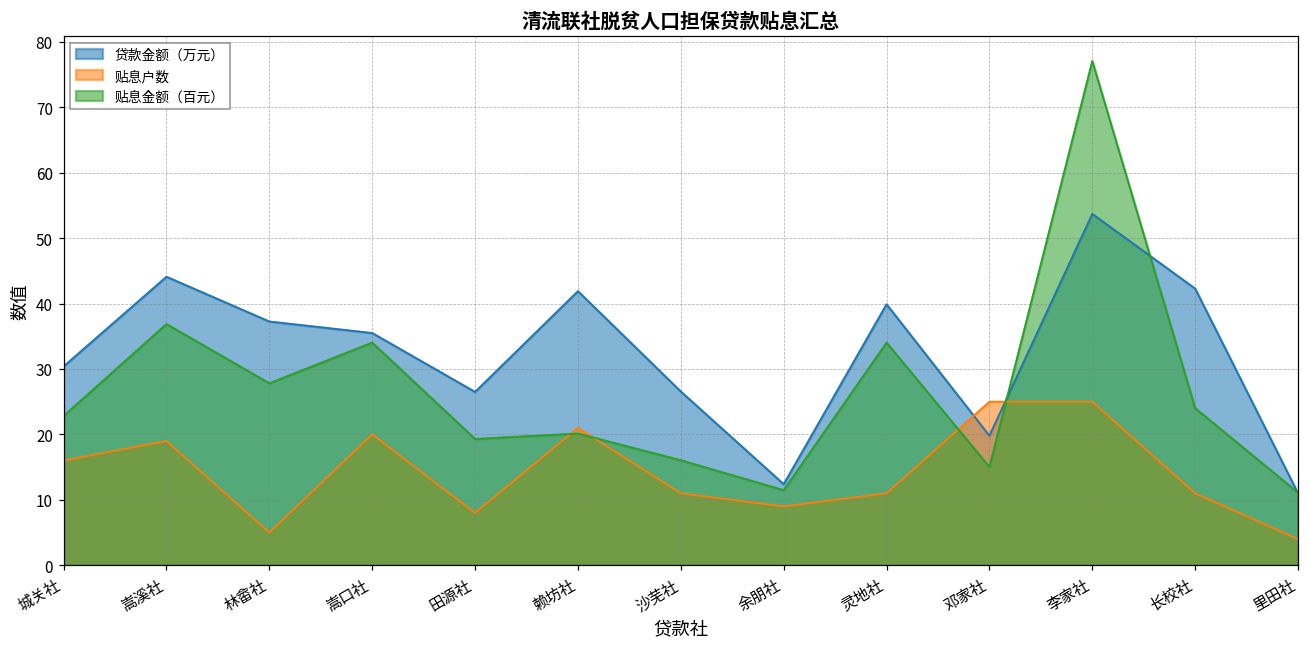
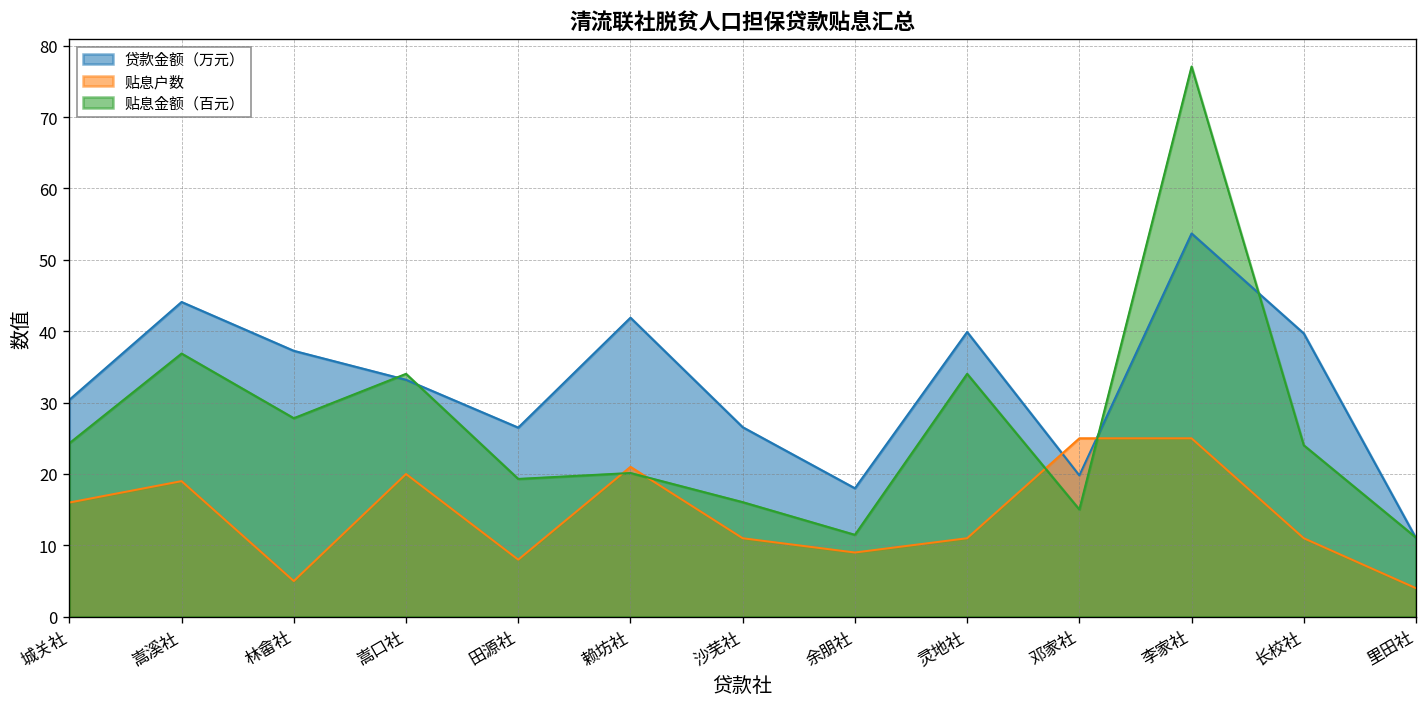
  {
    "贷款金额（万元）": {
      "城关社": 30,
      "嵩溪社": 44,
      "林畲社": 37,
-     "嵩口社": 36,
+     "嵩口社": 33,
      "田源社": 27,
      "赖坊社": 42,
      "沙芜社": 27,
-     "余朋社": 12,
+     "余朋社": 18,
      "灵地社": 40,
      "邓家社": 20,
      "李家社": 54,
-     "长校社": 42
+     "长校社": 40
    },
    "贴息户数": {
      "城关社": 16,
      "嵩溪社": 19,
      "林畲社": 5,
      "嵩口社": 20,
      "田源社": 8,
      "赖坊社": 21,
      "沙芜社": 11,
      "余朋社": 9,
      "灵地社": 11,
      "邓家社": 25,
      "李家社": 25,
      "长校社": 11,
      "里田社": 4
    },
    "贴息金额（百元）": {
-     "城关社": 23,
+     "城关社": 24,
      "嵩溪社": 37,
      "林畲社": 28,
      "嵩口社": 34,
      "田源社": 19,
      "赖坊社": 20,
      "沙芜社": 16,
      "余朋社": 11,
      "灵地社": 34,
      "邓家社": 15,
      "李家社": 77,
      "长校社": 24
    }
  }
